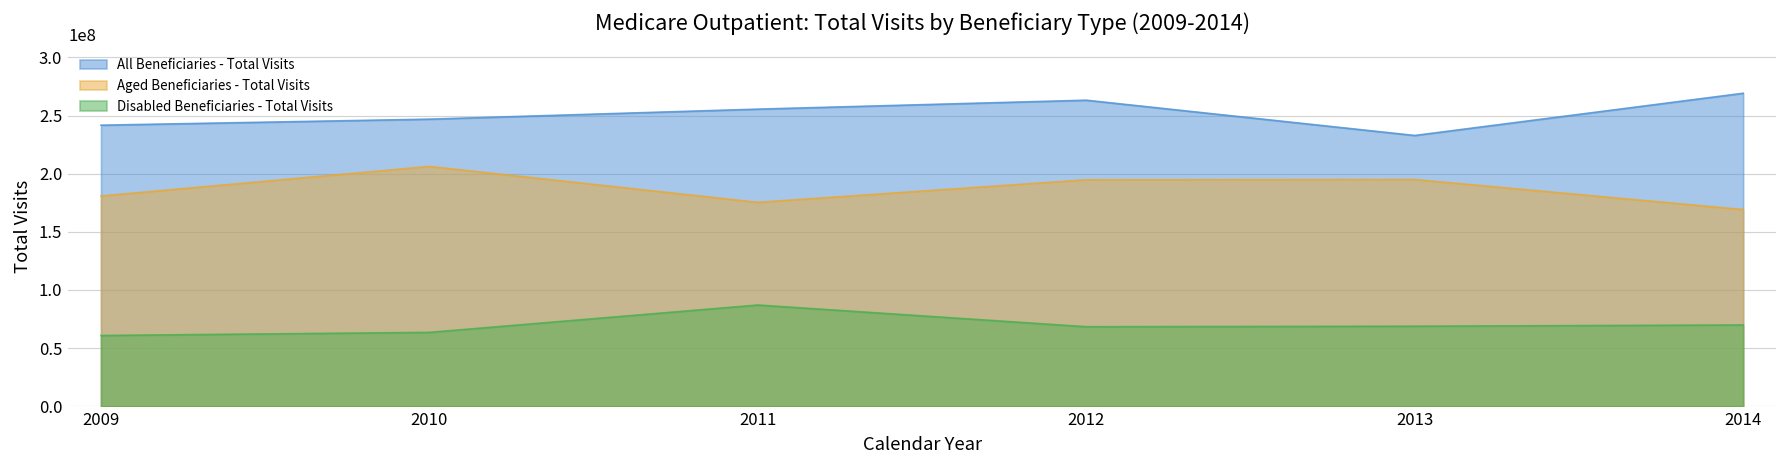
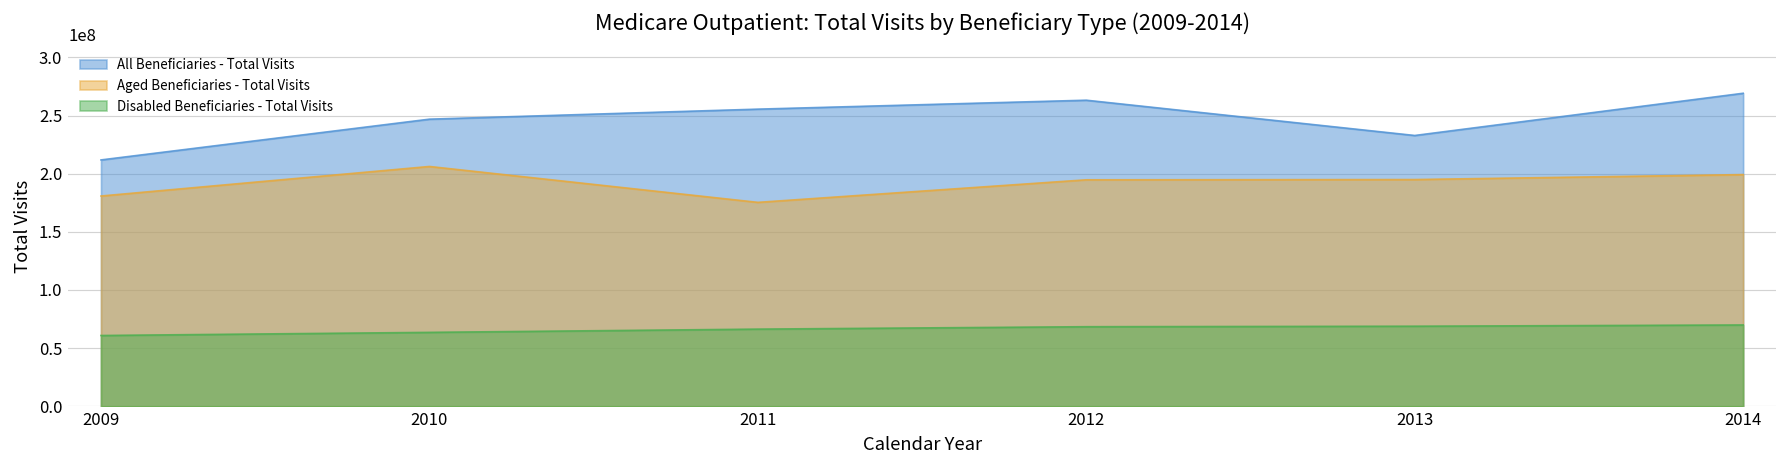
  {
    "All Beneficiaries - Total Visits": {
-     "2009": 240000000,
+     "2009": 210000000,
      "2010": 250000000,
      "2011": 260000000,
      "2012": 260000000,
      "2013": 230000000,
      "2014": 270000000
    },
    "Aged Beneficiaries - Total Visits": {
      "2009": 180000000,
      "2010": 210000000,
      "2011": 180000000,
      "2012": 190000000,
      "2013": 190000000,
-     "2014": 170000000
+     "2014": 200000000
    },
    "Disabled Beneficiaries - Total Visits": {
      "2009": 60000000,
      "2010": 60000000,
-     "2011": 90000000,
+     "2011": 70000000,
      "2012": 70000000,
      "2013": 70000000,
      "2014": 70000000
    }
  }
